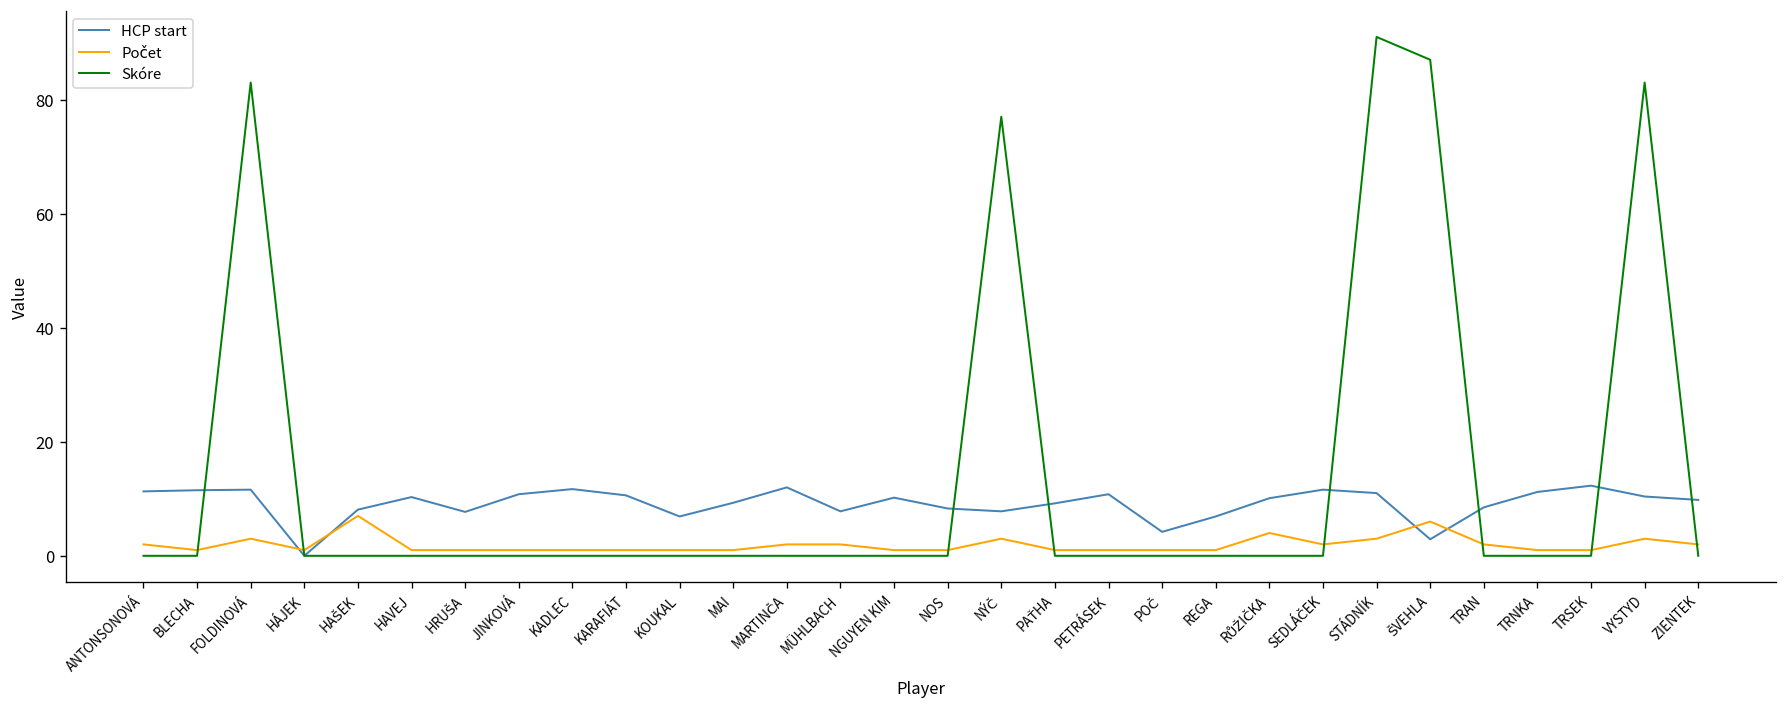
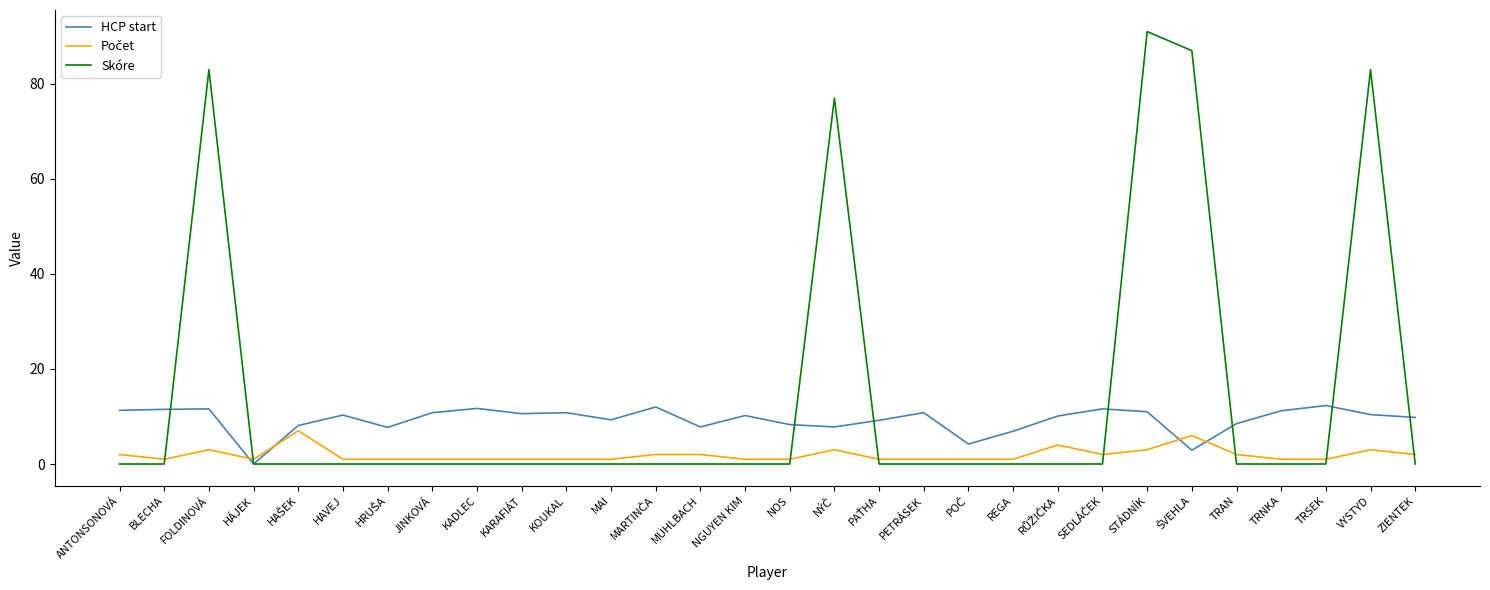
  {
    "HCP start": {
      "ANTONSONOVÁ": 11,
      "BLECHA": 12,
      "FOLDINOVÁ": 12,
      "HAŠEK": 8,
      "HAVEJ": 10,
      "HRUŠA": 8,
      "JINKOVÁ": 11,
      "KADLEC": 12,
      "KARAFIÁT": 11,
-     "KOUKAL": 7,
+     "KOUKAL": 11,
      "MAI": 9,
      "MARTINČA": 12,
      "MÜHLBACH": 8,
      "NGUYEN KIM": 10,
      "NOS": 8,
      "NÝČ": 8,
      "PAŤHA": 9,
      "PETRÁSEK": 11,
      "POČ": 4,
      "REGA": 7,
      "RŮŽIČKA": 10,
      "SEDLÁČEK": 12,
      "STÁDNÍK": 11,
      "ŠVEHLA": 3,
      "TRAN": 9,
      "TRNKA": 11,
      "TRSEK": 12,
      "VYSTYD": 10,
      "ZIENTEK": 10
    },
    "Počet": {
      "ANTONSONOVÁ": 2,
      "BLECHA": 1,
      "FOLDINOVÁ": 3,
      "HÁJEK": 1,
      "HAŠEK": 7,
      "HAVEJ": 1,
      "HRUŠA": 1,
      "JINKOVÁ": 1,
      "KADLEC": 1,
      "KARAFIÁT": 1,
      "KOUKAL": 1,
      "MAI": 1,
      "MARTINČA": 2,
      "MÜHLBACH": 2,
      "NGUYEN KIM": 1,
      "NOS": 1,
      "NÝČ": 3,
      "PAŤHA": 1,
      "PETRÁSEK": 1,
      "POČ": 1,
      "REGA": 1,
      "RŮŽIČKA": 4,
      "SEDLÁČEK": 2,
      "STÁDNÍK": 3,
      "ŠVEHLA": 6,
      "TRAN": 2,
      "TRNKA": 1,
      "TRSEK": 1,
      "VYSTYD": 3,
      "ZIENTEK": 2
    },
    "Skóre": {
      "ANTONSONOVÁ": 0,
      "BLECHA": 0,
      "FOLDINOVÁ": 83,
      "HAŠEK": 0,
      "HAVEJ": 0,
      "HRUŠA": 0,
      "JINKOVÁ": 0,
      "KADLEC": 0,
      "KARAFIÁT": 0,
      "KOUKAL": 0,
      "MAI": 0,
      "MARTINČA": 0,
      "MÜHLBACH": 0,
      "NGUYEN KIM": 0,
      "NOS": 0,
      "NÝČ": 77,
      "PAŤHA": 0,
      "PETRÁSEK": 0,
      "POČ": 0,
      "REGA": 0,
      "RŮŽIČKA": 0,
      "SEDLÁČEK": 0,
      "STÁDNÍK": 91,
      "ŠVEHLA": 87,
      "TRAN": 0,
      "TRNKA": 0,
      "TRSEK": 0,
      "VYSTYD": 83,
      "ZIENTEK": 0
    }
  }
